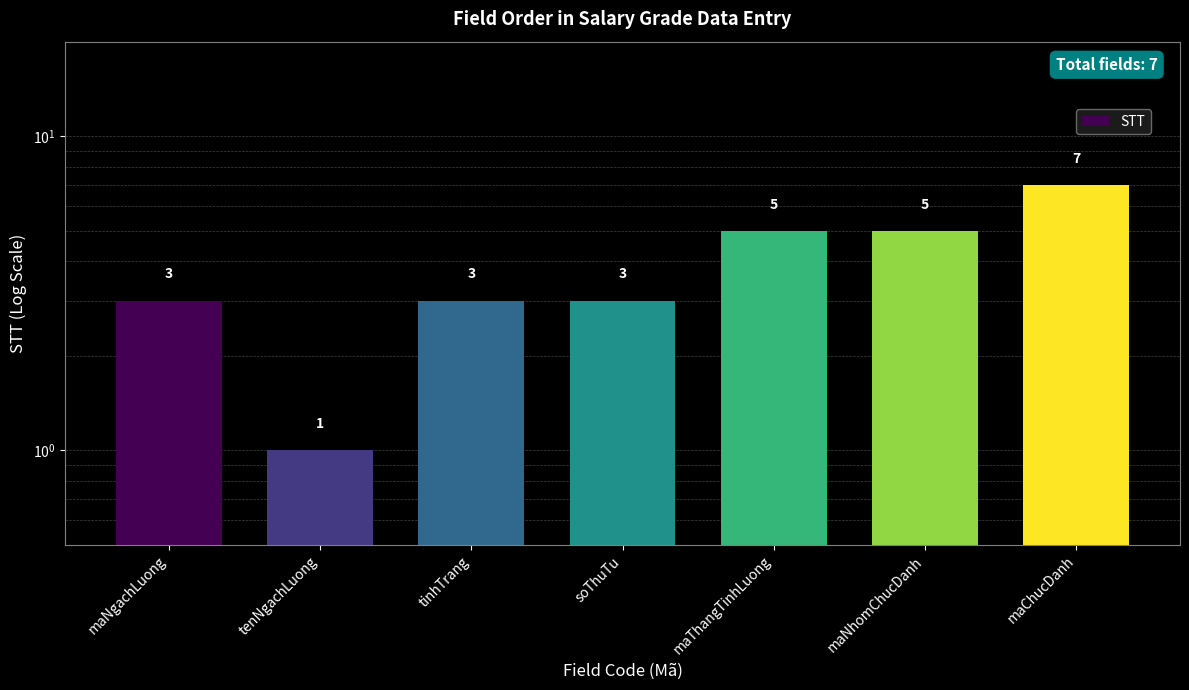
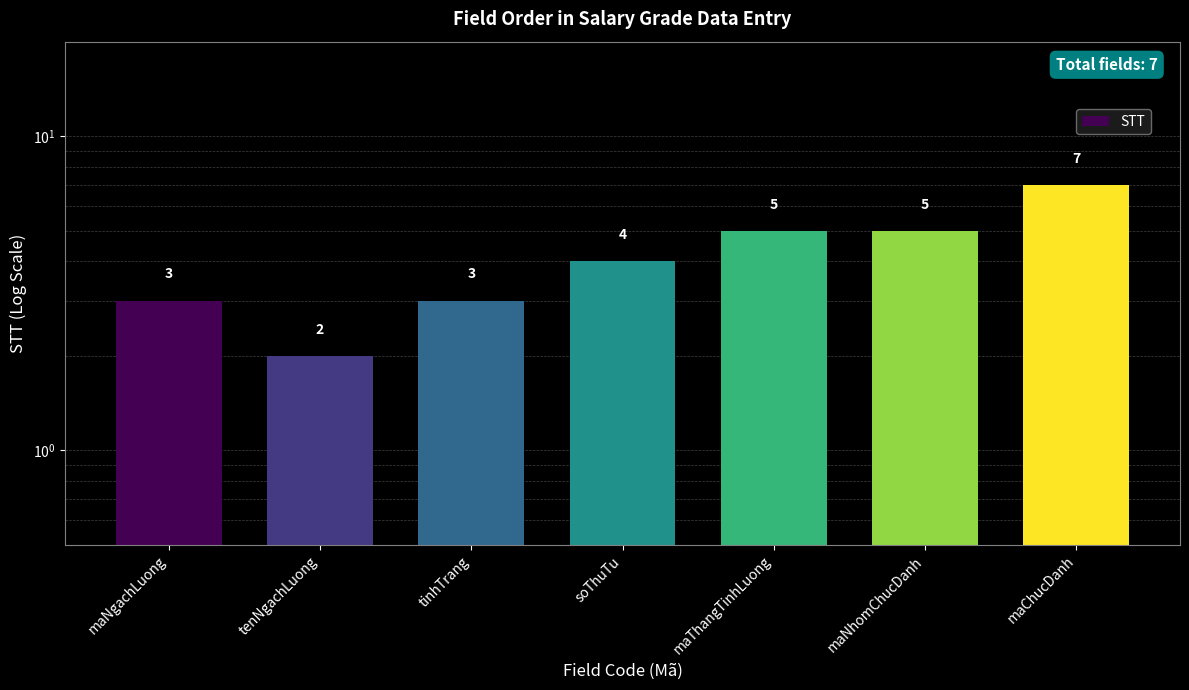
  {
    "maNgachLuong": 3,
-   "tenNgachLuong": 1,
+   "tenNgachLuong": 2,
    "tinhTrang": 3,
-   "soThuTu": 3,
+   "soThuTu": 4,
    "maThangTinhLuong": 5,
    "maNhomChucDanh": 5,
    "maChucDanh": 7
  }
